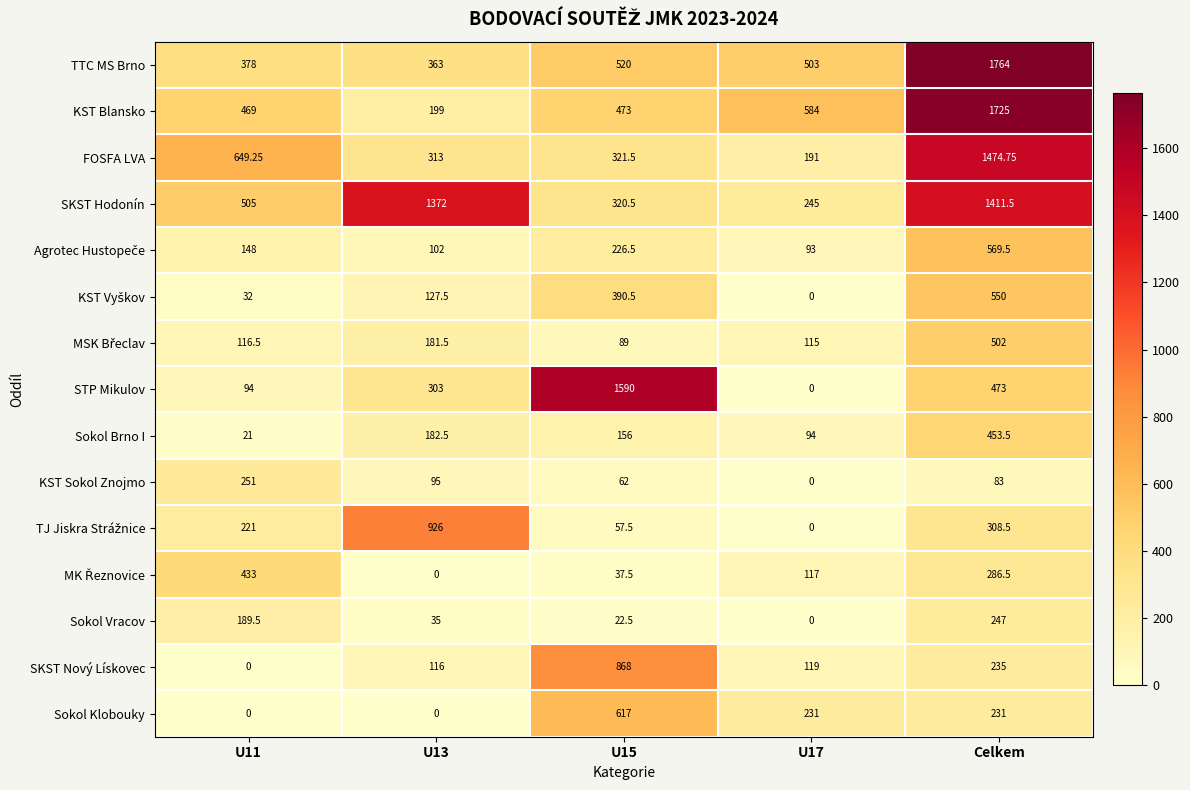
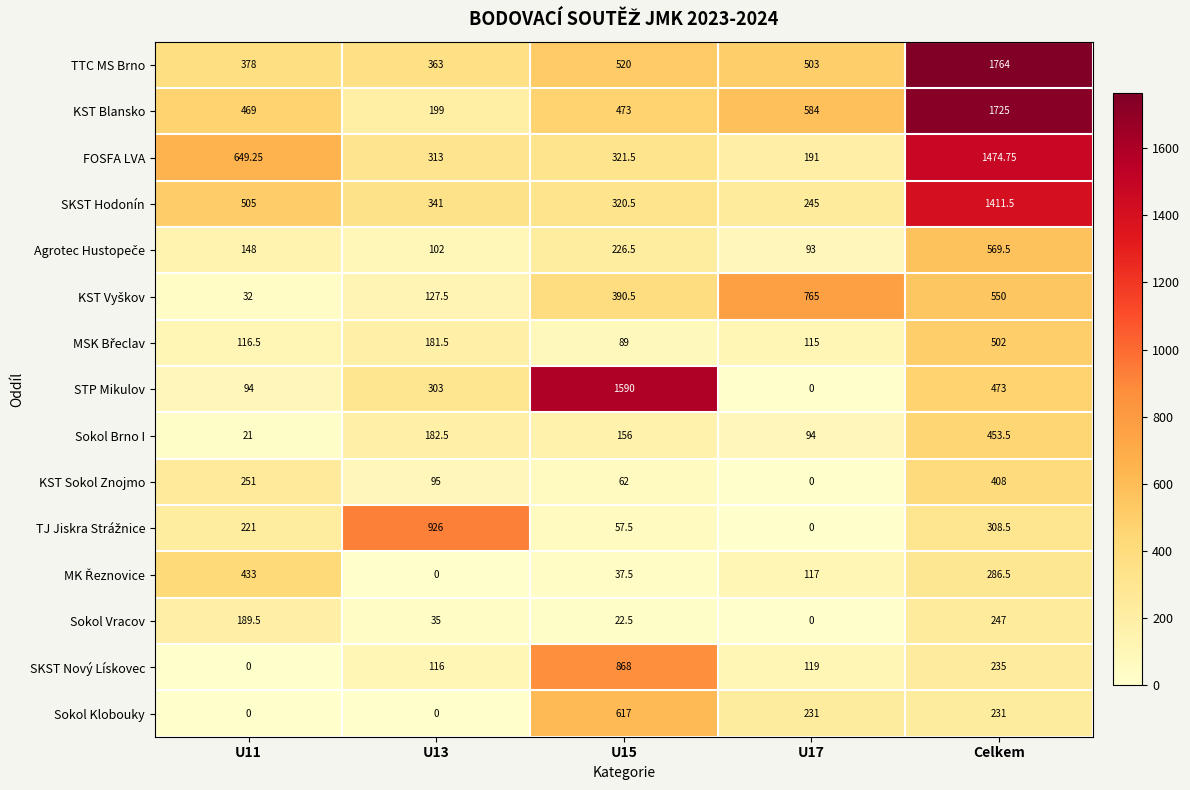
  {
    "TTC MS Brno": {
      "U11": 378,
      "U13": 363,
      "U15": 520,
      "U17": 503,
      "Celkem": 1764
    },
    "KST Blansko": {
      "U11": 469,
      "U13": 199,
      "U15": 473,
      "U17": 584,
      "Celkem": 1725
    },
    "FOSFA LVA": {
      "U11": 649.25,
      "U13": 313,
      "U15": 321.5,
      "U17": 191,
      "Celkem": 1474.75
    },
    "SKST Hodonín": {
      "U11": 505,
-     "U13": 1372,
+     "U13": 341,
      "U15": 320.5,
      "U17": 245,
      "Celkem": 1411.5
    },
    "Agrotec Hustopeče": {
      "U11": 148,
      "U13": 102,
      "U15": 226.5,
      "U17": 93,
      "Celkem": 569.5
    },
    "KST Vyškov": {
      "U11": 32,
      "U13": 127.5,
      "U15": 390.5,
-     "U17": 0,
+     "U17": 765,
      "Celkem": 550
    },
    "MSK Břeclav": {
      "U11": 116.5,
      "U13": 181.5,
      "U15": 89,
      "U17": 115,
      "Celkem": 502
    },
    "STP Mikulov": {
      "U11": 94,
      "U13": 303,
      "U15": 1590,
      "U17": 0,
      "Celkem": 473
    },
    "Sokol Brno I": {
      "U11": 21,
      "U13": 182.5,
      "U15": 156,
      "U17": 94,
      "Celkem": 453.5
    },
    "KST Sokol Znojmo": {
      "U11": 251,
      "U13": 95,
      "U15": 62,
      "U17": 0,
-     "Celkem": 83
+     "Celkem": 408
    },
    "TJ Jiskra Strážnice": {
      "U11": 221,
      "U13": 926,
      "U15": 57.5,
      "U17": 0,
      "Celkem": 308.5
    },
    "MK Řeznovice": {
      "U11": 433,
      "U13": 0,
      "U15": 37.5,
      "U17": 117,
      "Celkem": 286.5
    },
    "Sokol Vracov": {
      "U11": 189.5,
      "U13": 35,
      "U15": 22.5,
      "U17": 0,
      "Celkem": 247
    },
    "SKST Nový Lískovec": {
      "U11": 0,
      "U13": 116,
      "U15": 868,
      "U17": 119,
      "Celkem": 235
    },
    "Sokol Klobouky": {
      "U11": 0,
      "U13": 0,
      "U15": 617,
      "U17": 231,
      "Celkem": 231
    }
  }
